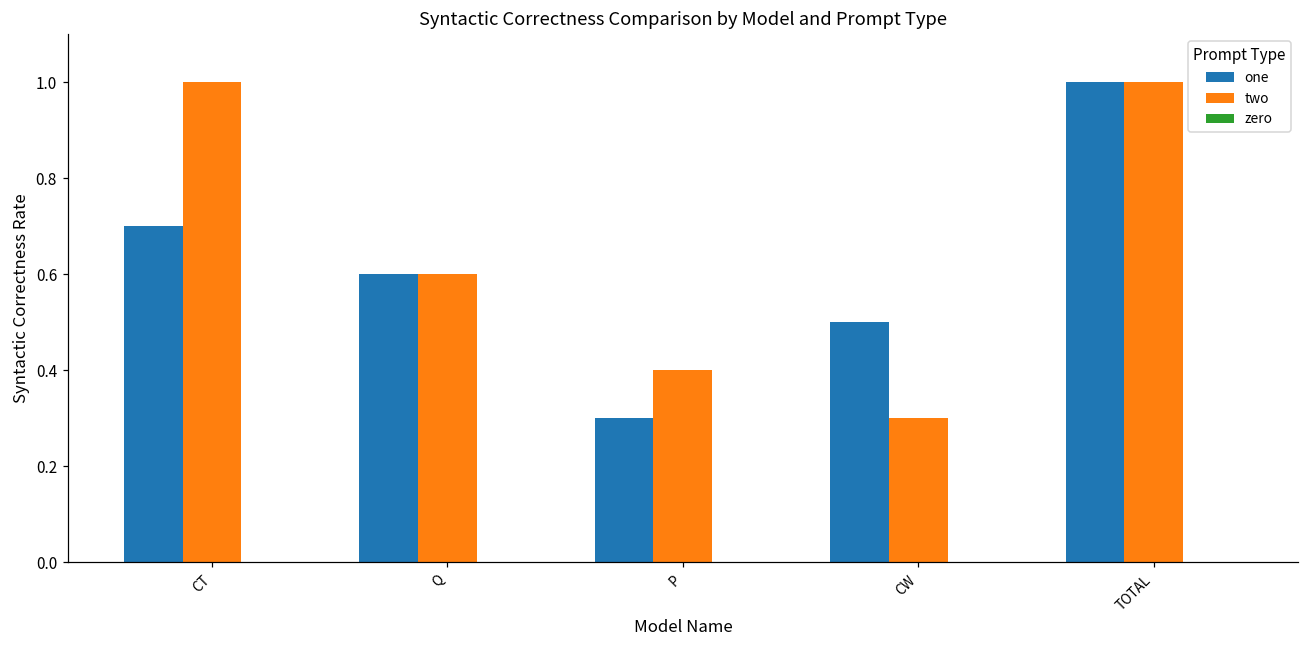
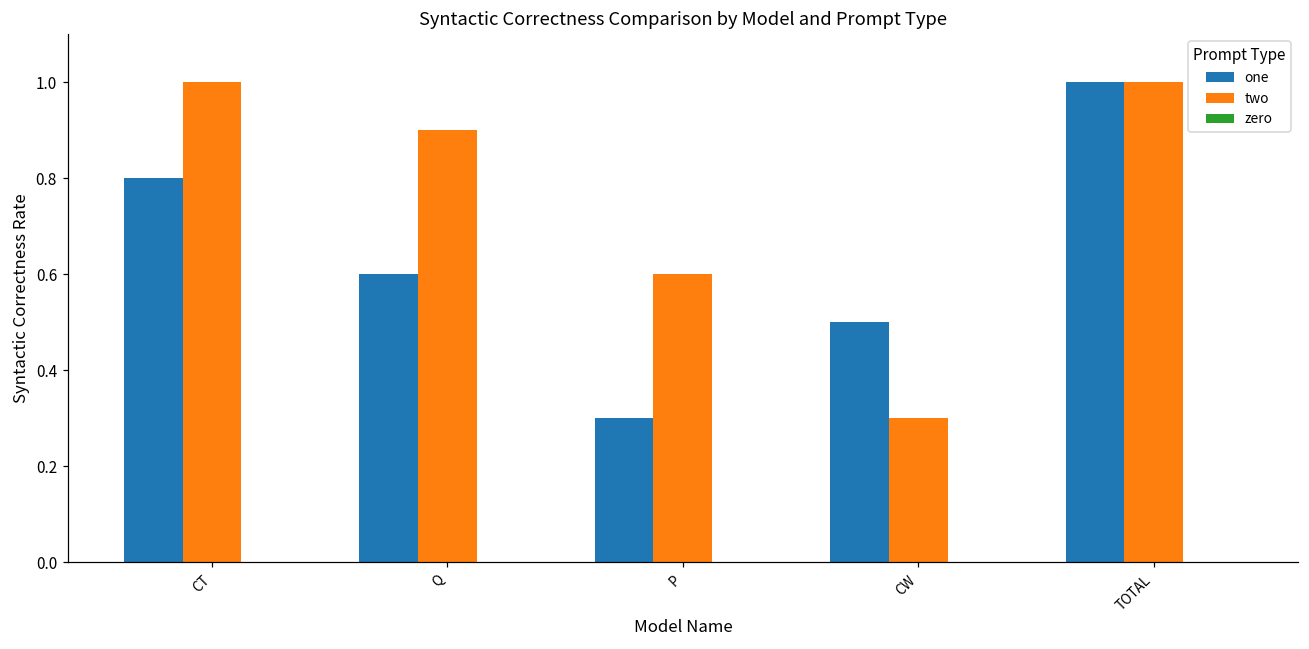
  {
    "one": {
-     "CT": 0.7,
+     "CT": 0.8,
      "Q": 0.6,
      "P": 0.3,
      "CW": 0.5,
      "TOTAL": 1.0
    },
    "two": {
      "CT": 1.0,
-     "Q": 0.6,
-     "P": 0.4,
+     "Q": 0.9,
+     "P": 0.6,
      "CW": 0.3,
      "TOTAL": 1.0
    },
    "zero": {
      "CT": 0.0,
      "Q": 0.0,
      "P": 0.0,
      "CW": 0.0,
      "TOTAL": 0.0
    }
  }
